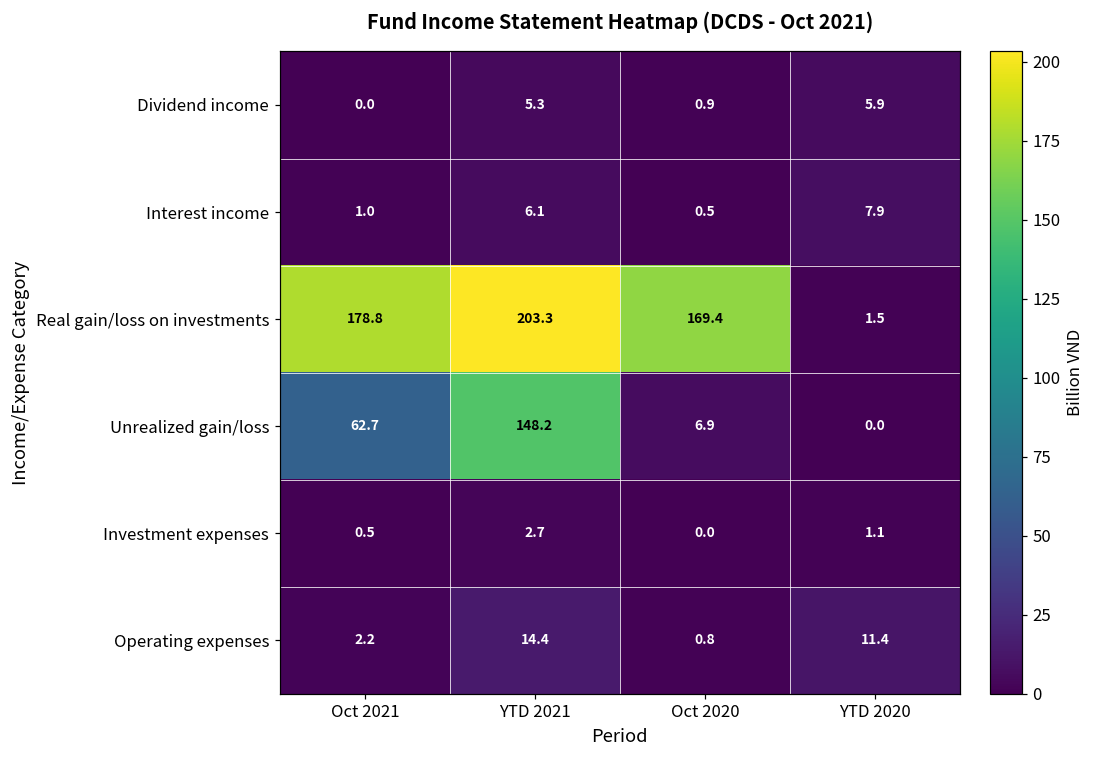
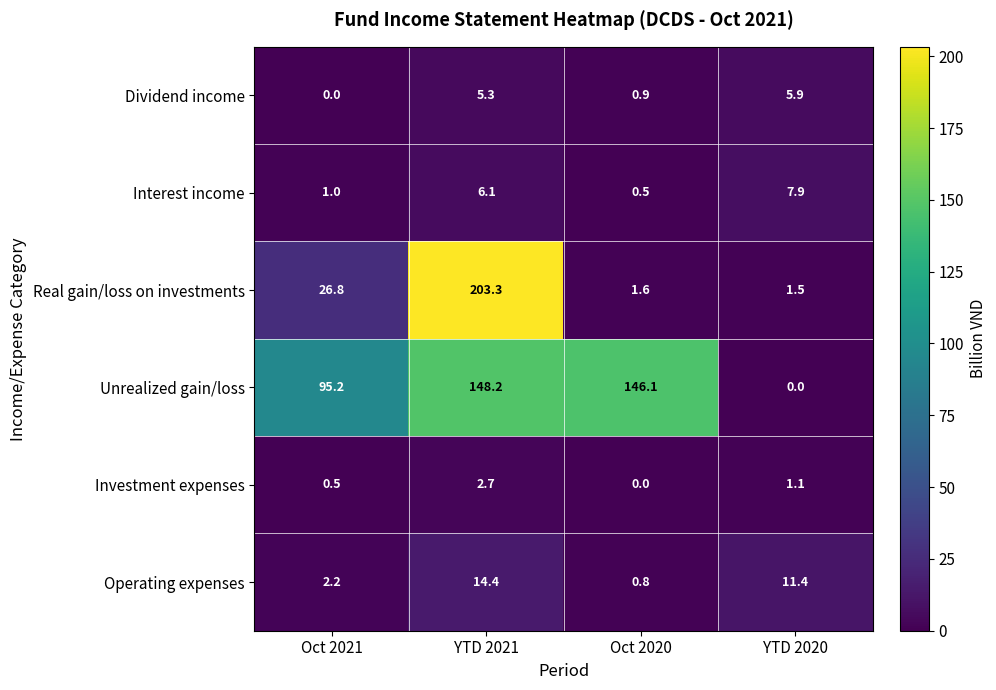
  {
    "Dividend income": {
      "Oct 2021": 0.0,
      "YTD 2021": 5.3,
      "Oct 2020": 0.9,
      "YTD 2020": 5.9
    },
    "Interest income": {
      "Oct 2021": 1.0,
      "YTD 2021": 6.1,
      "Oct 2020": 0.5,
      "YTD 2020": 7.9
    },
    "Real gain/loss on investments": {
-     "Oct 2021": 178.8,
+     "Oct 2021": 26.8,
      "YTD 2021": 203.3,
-     "Oct 2020": 169.4,
+     "Oct 2020": 1.6,
      "YTD 2020": 1.5
    },
    "Unrealized gain/loss": {
-     "Oct 2021": 62.7,
+     "Oct 2021": 95.2,
      "YTD 2021": 148.2,
-     "Oct 2020": 6.9,
+     "Oct 2020": 146.1,
      "YTD 2020": 0.0
    },
    "Investment expenses": {
      "Oct 2021": 0.5,
      "YTD 2021": 2.7,
      "Oct 2020": 0.0,
      "YTD 2020": 1.1
    },
    "Operating expenses": {
      "Oct 2021": 2.2,
      "YTD 2021": 14.4,
      "Oct 2020": 0.8,
      "YTD 2020": 11.4
    }
  }
